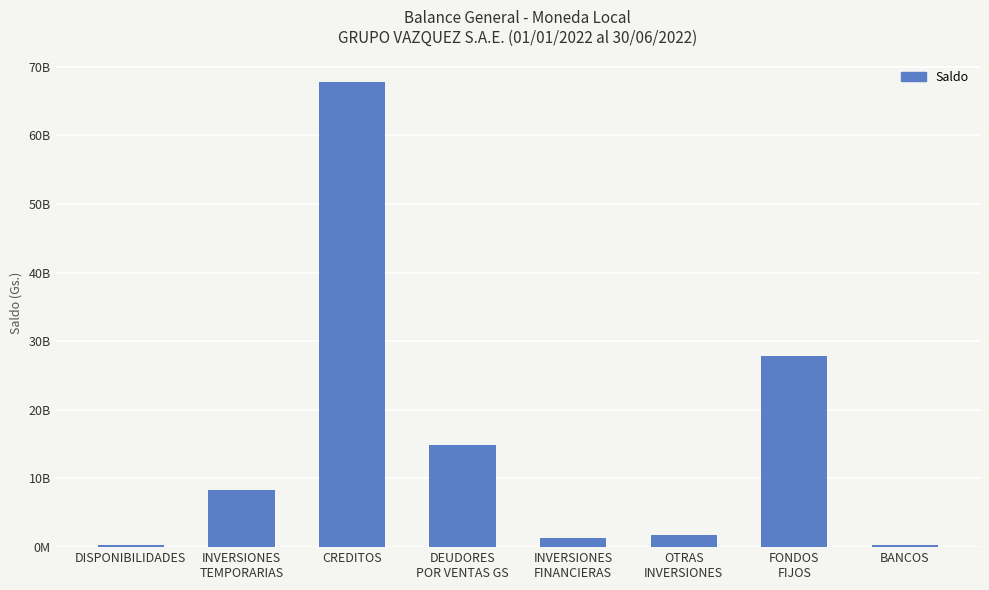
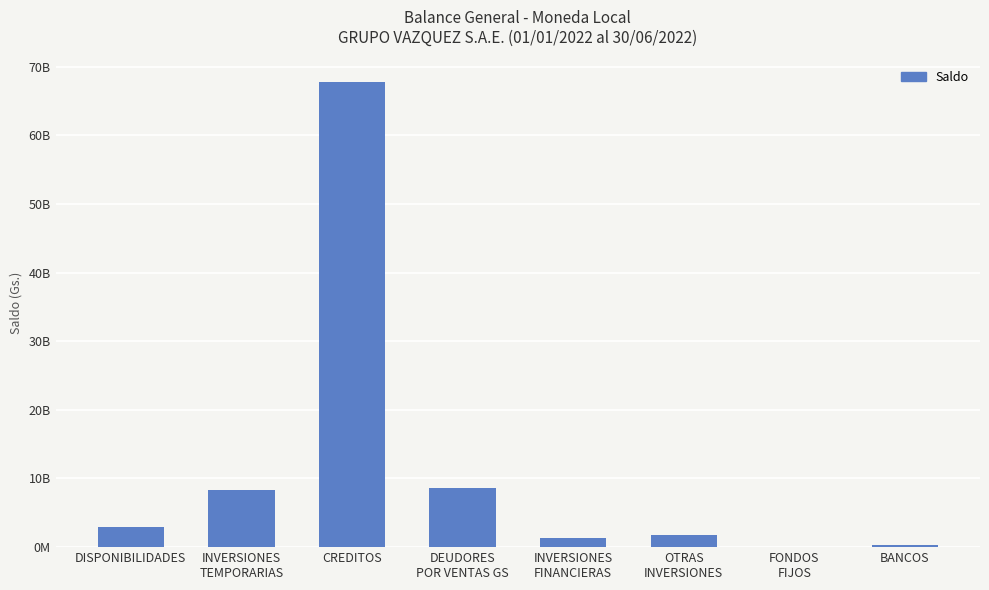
  {
-   "DISPONIBILIDADES": 0,
+   "DISPONIBILIDADES": 3000000000,
    "INVERSIONES TEMPORARIAS": 8000000000,
    "CREDITOS": 68000000000,
-   "DEUDORES POR VENTAS GS": 15000000000,
+   "DEUDORES POR VENTAS GS": 9000000000,
    "INVERSIONES FINANCIERAS": 1000000000,
    "OTRAS INVERSIONES": 2000000000,
-   "FONDOS FIJOS": 28000000000
+   "FONDOS FIJOS": 0
  }
